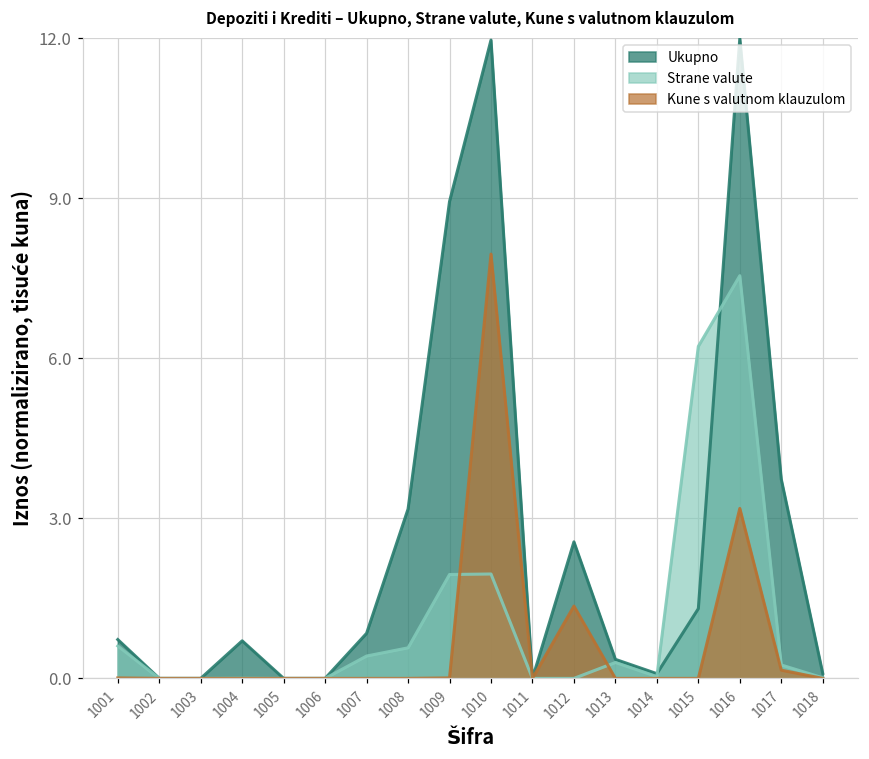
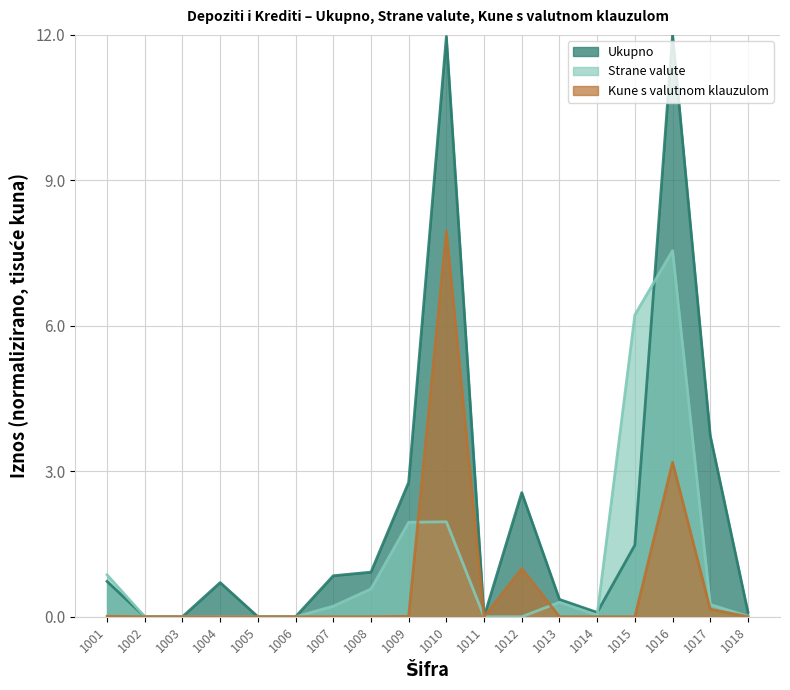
  {
    "Ukupno": {
      "1001": 0.7,
      "1004": 0.7,
      "1007": 0.8,
-     "1008": 3.2,
-     "1009": 8.9,
+     "1008": 0.9,
+     "1009": 2.8,
      "1010": 12.0,
      "1012": 2.6,
      "1013": 0.4,
      "1014": 0.1,
-     "1015": 1.3,
+     "1015": 1.5,
      "1016": 12.0,
      "1017": 3.7,
      "1018": 0.1
    },
    "Strane valute": {
-     "1001": 0.6,
-     "1007": 0.4,
+     "1001": 0.9,
+     "1007": 0.2,
      "1008": 0.6,
      "1009": 1.9,
      "1010": 2.0,
      "1012": 0.0,
      "1013": 0.3,
      "1015": 6.2,
      "1016": 7.6,
      "1017": 0.3
    },
    "Kune s valutnom klauzulom": {
      "1001": 0.0,
      "1007": 0.0,
      "1008": 0.0,
      "1009": 0.0,
      "1010": 8.0,
-     "1012": 1.4,
+     "1012": 1.0,
      "1013": 0.0,
      "1015": 0.0,
      "1016": 3.2,
      "1017": 0.2
    }
  }
